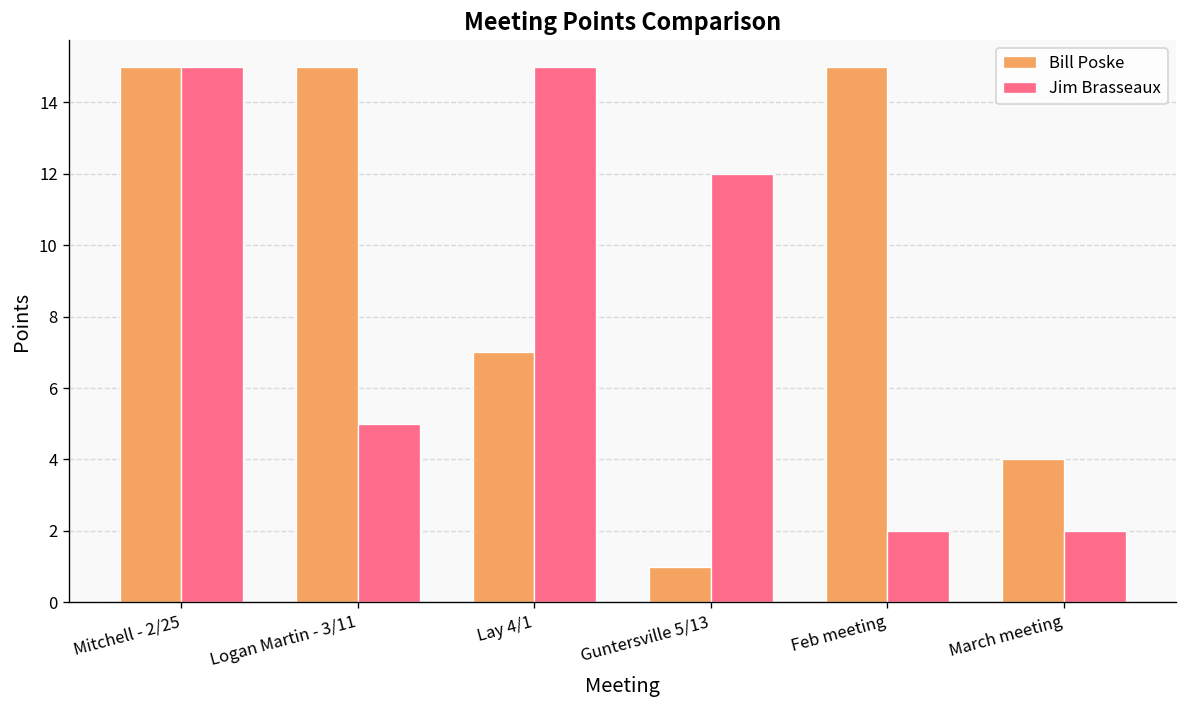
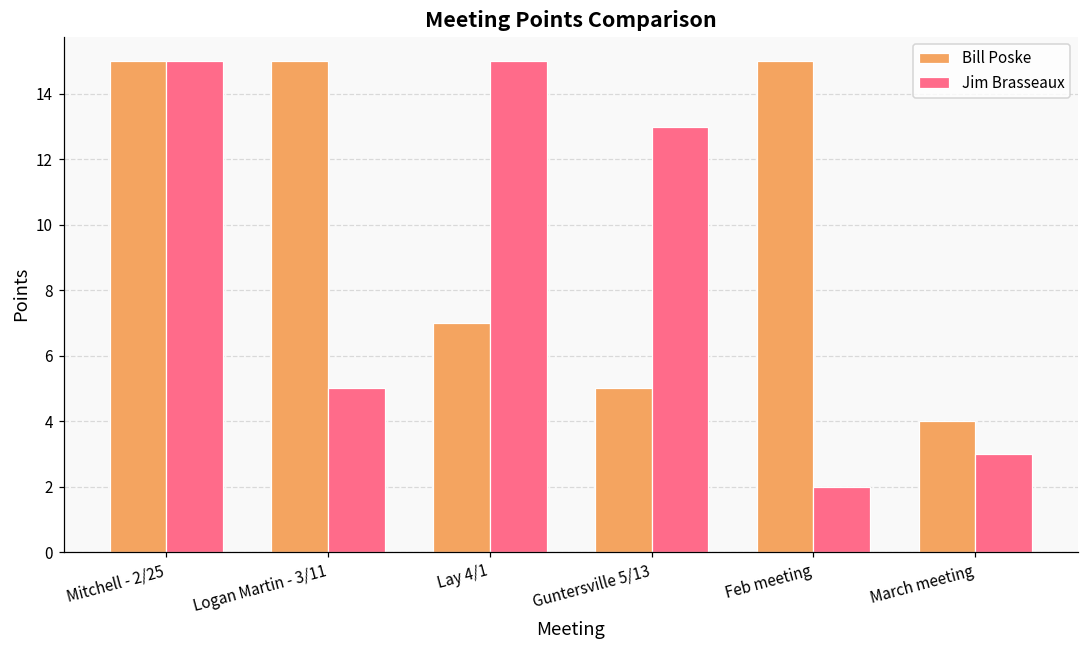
  {
    "Bill Poske": {
      "Mitchell - 2/25": 15,
      "Logan Martin - 3/11": 15,
      "Lay 4/1": 7,
-     "Guntersville 5/13": 1,
+     "Guntersville 5/13": 5,
      "Feb meeting": 15,
      "March meeting": 4
    },
    "Jim Brasseaux": {
      "Mitchell - 2/25": 15,
      "Logan Martin - 3/11": 5,
      "Lay 4/1": 15,
-     "Guntersville 5/13": 12,
+     "Guntersville 5/13": 13,
      "Feb meeting": 2,
-     "March meeting": 2
+     "March meeting": 3
    }
  }
